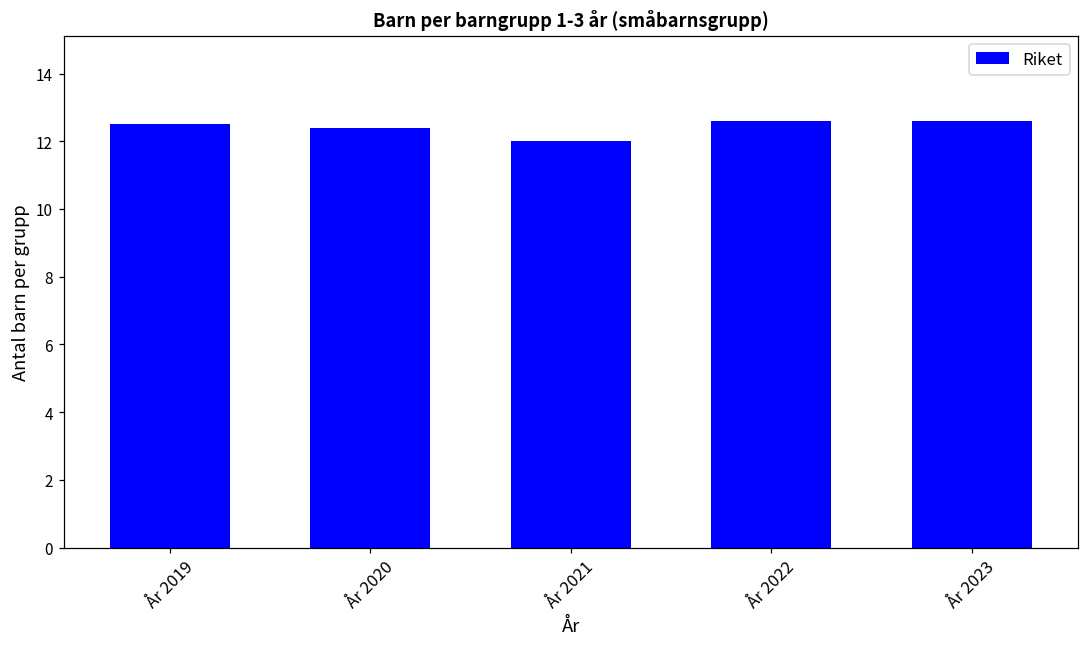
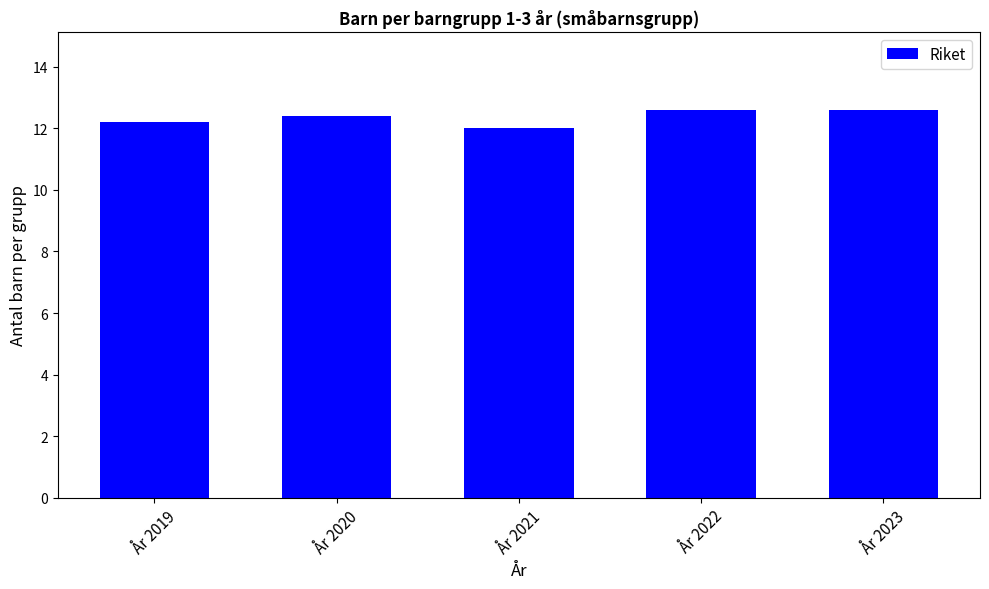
  {
-   "År 2019": 12.5,
+   "År 2019": 12.2,
    "År 2020": 12.4,
    "År 2021": 12.0,
    "År 2022": 12.6,
    "År 2023": 12.6
  }
